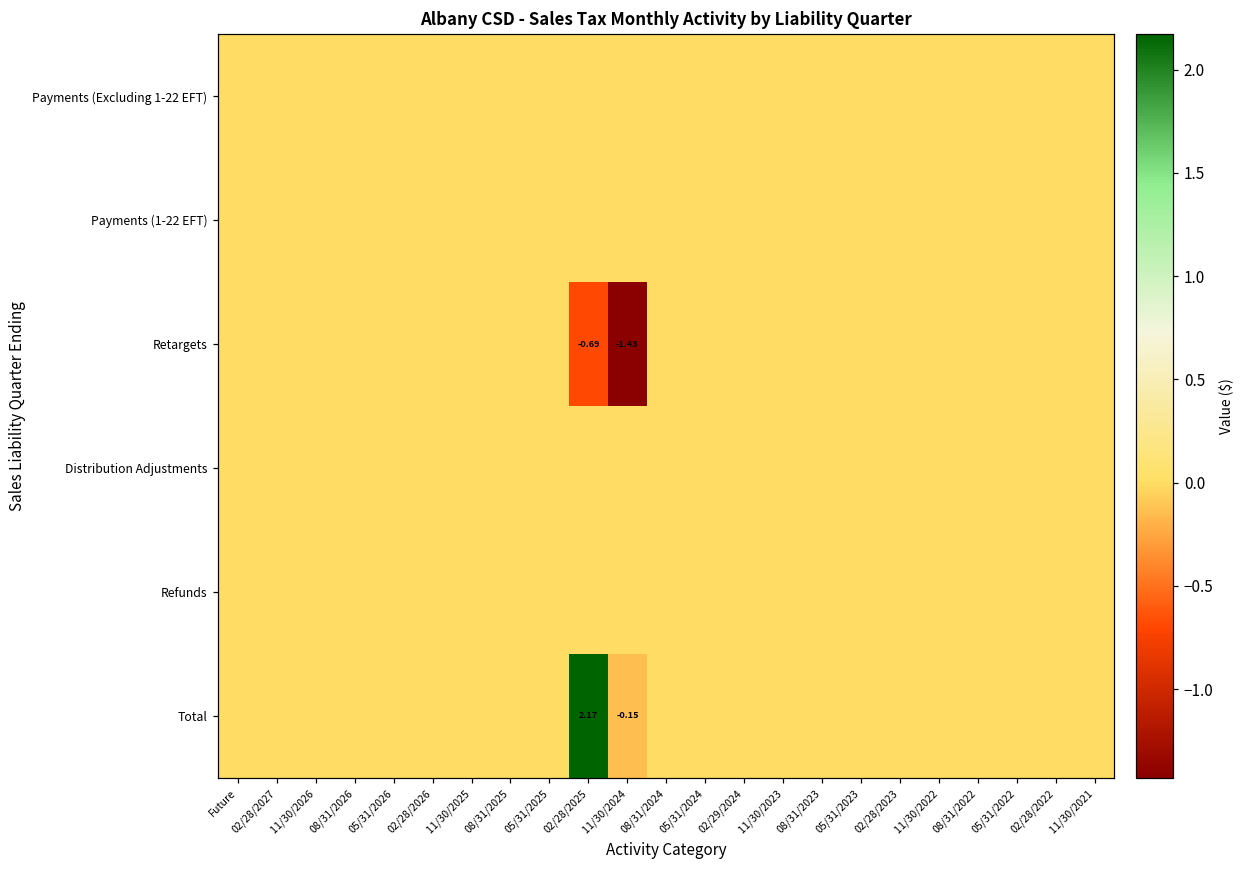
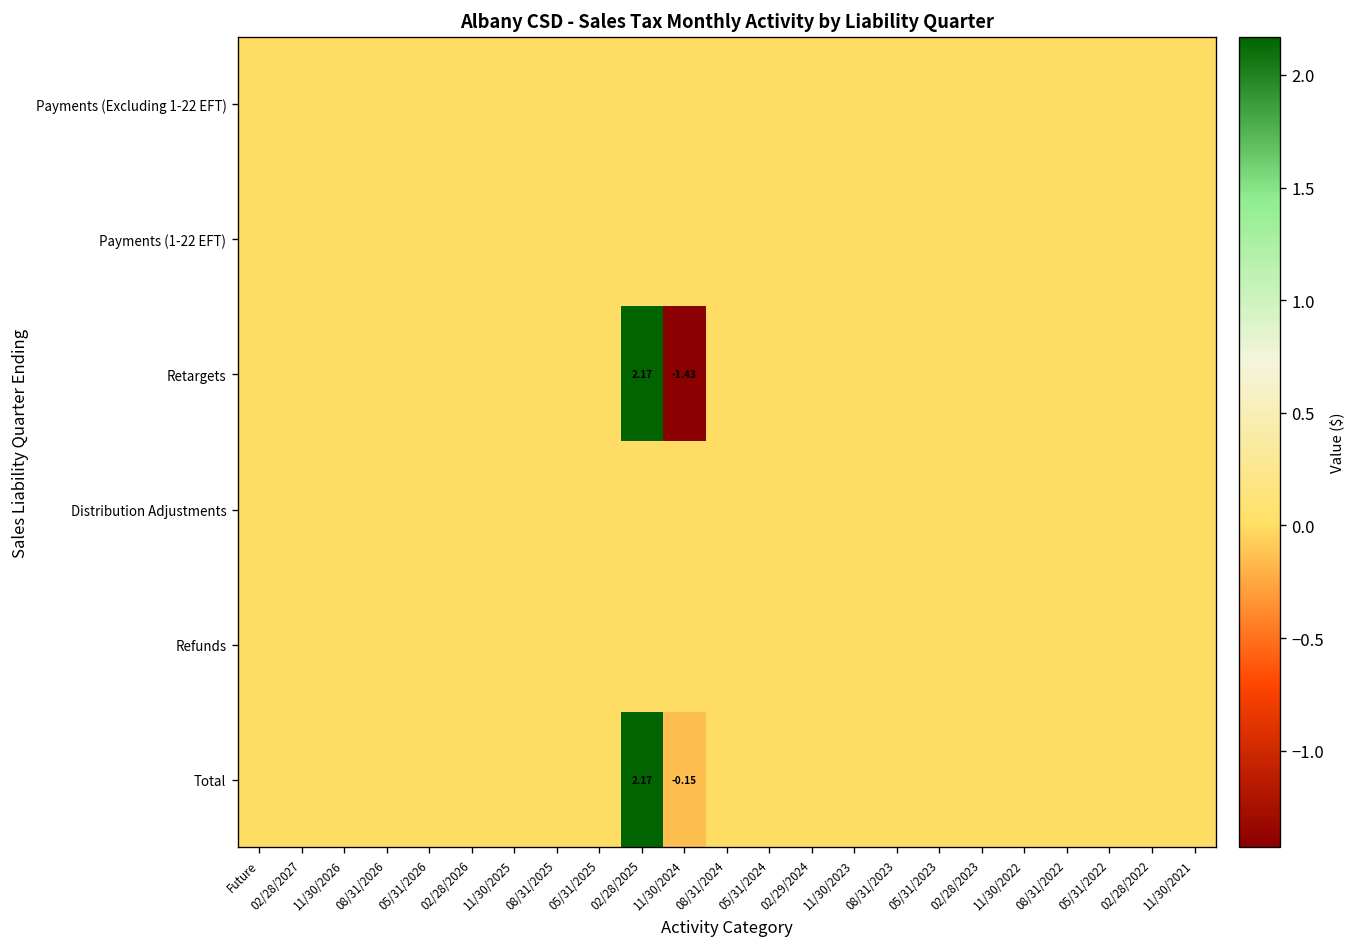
  {
    "Retargets": {
-     "02/28/2025": -0.69,
+     "02/28/2025": 2.17,
      "11/30/2024": -1.43
    },
    "Total": {
      "02/28/2025": 2.17,
      "11/30/2024": -0.15
    }
  }
